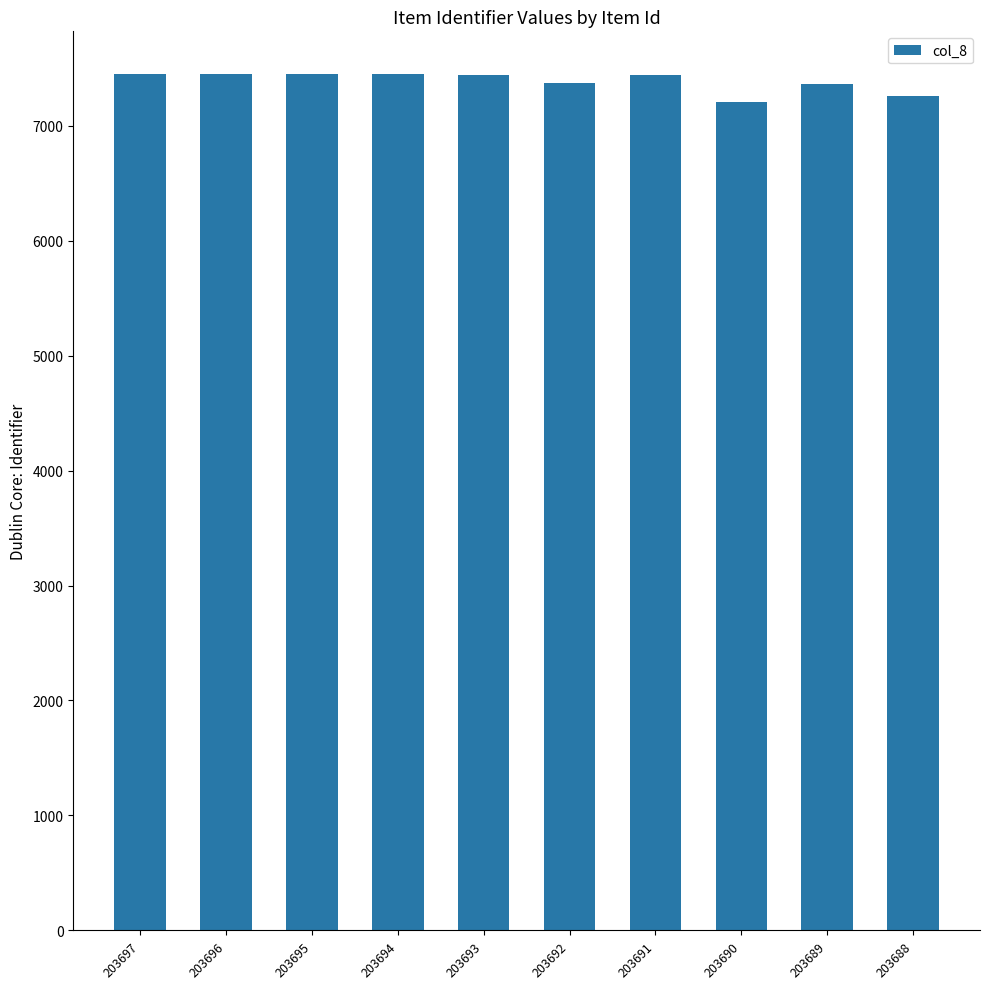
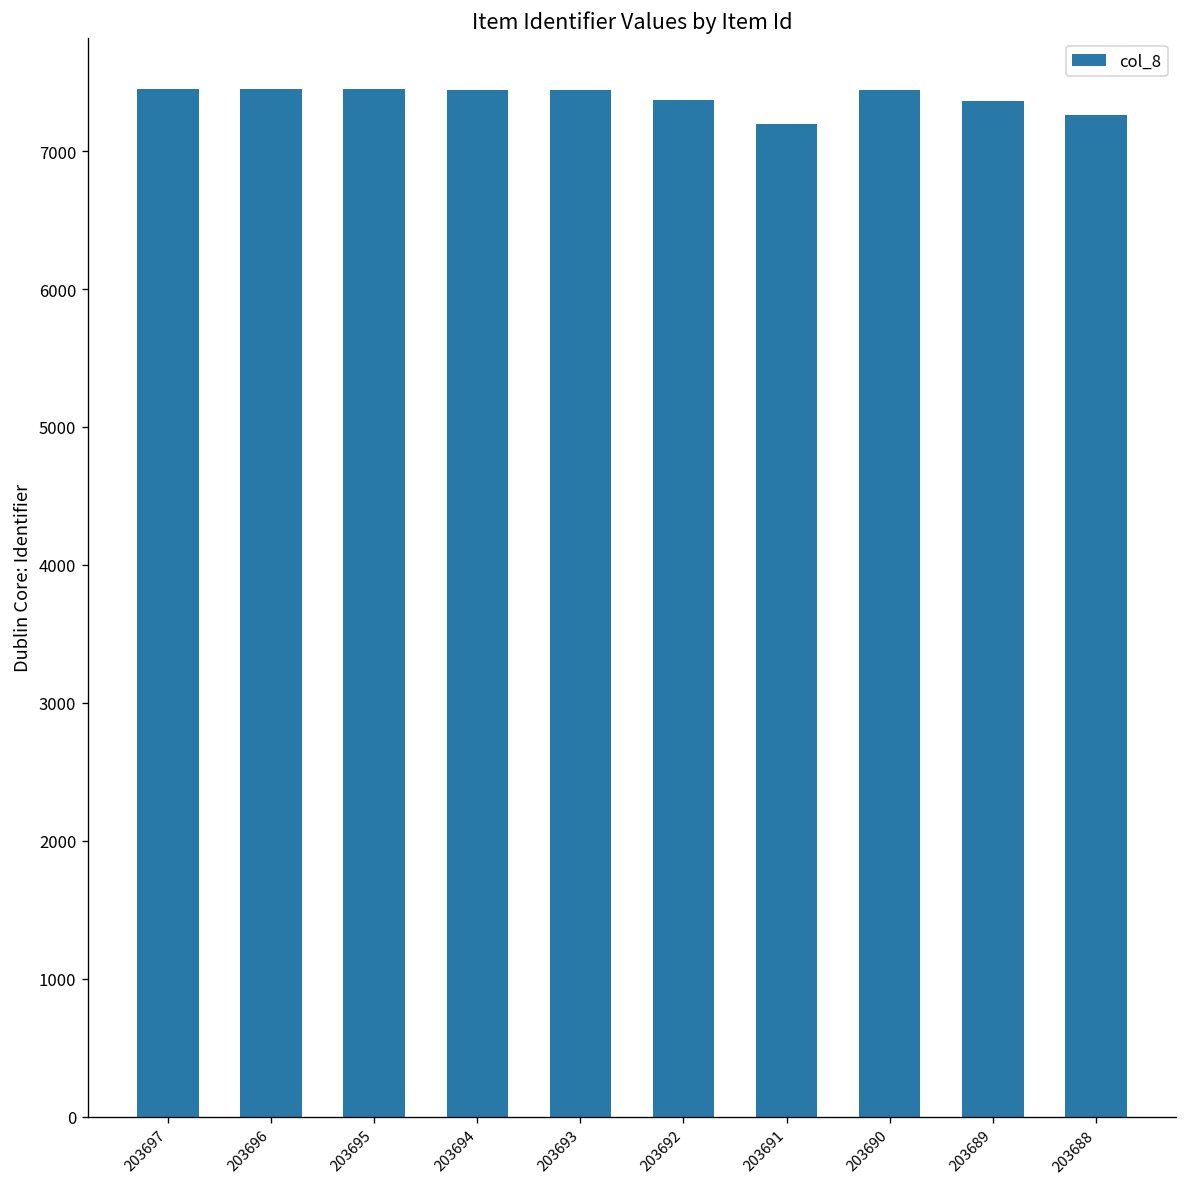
  {
    "203697": 7450,
    "203696": 7450,
    "203695": 7450,
    "203694": 7450,
    "203693": 7450,
    "203692": 7370,
-   "203691": 7440,
-   "203690": 7210,
+   "203691": 7200,
+   "203690": 7440,
    "203689": 7370,
    "203688": 7260
  }
